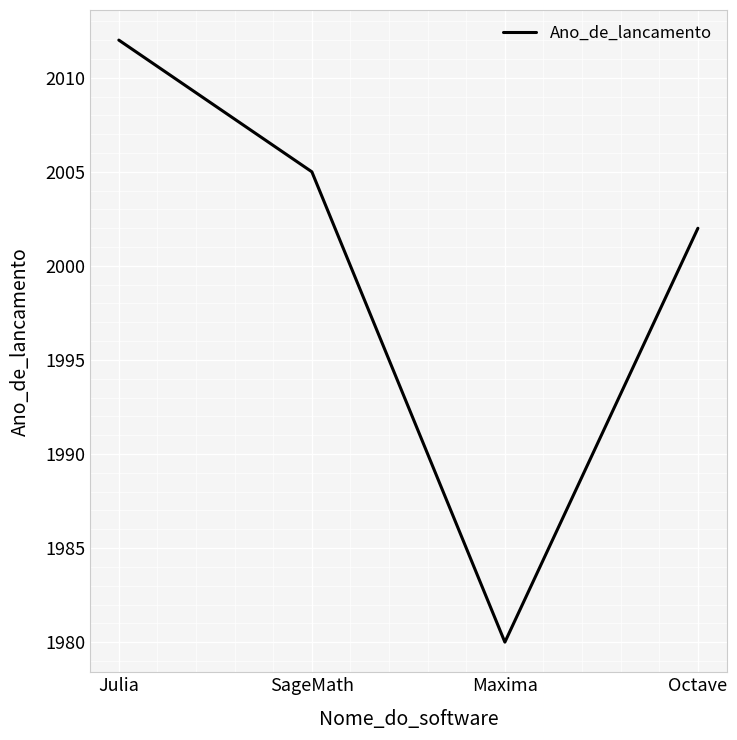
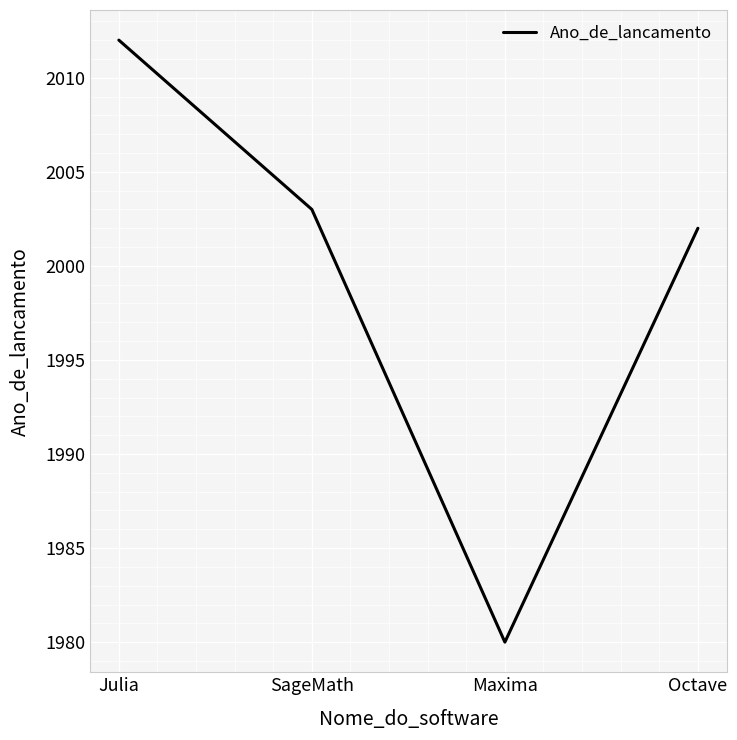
  {
    "Julia": 2012,
-   "SageMath": 2005,
+   "SageMath": 2003,
    "Maxima": 1980,
    "Octave": 2002
  }
